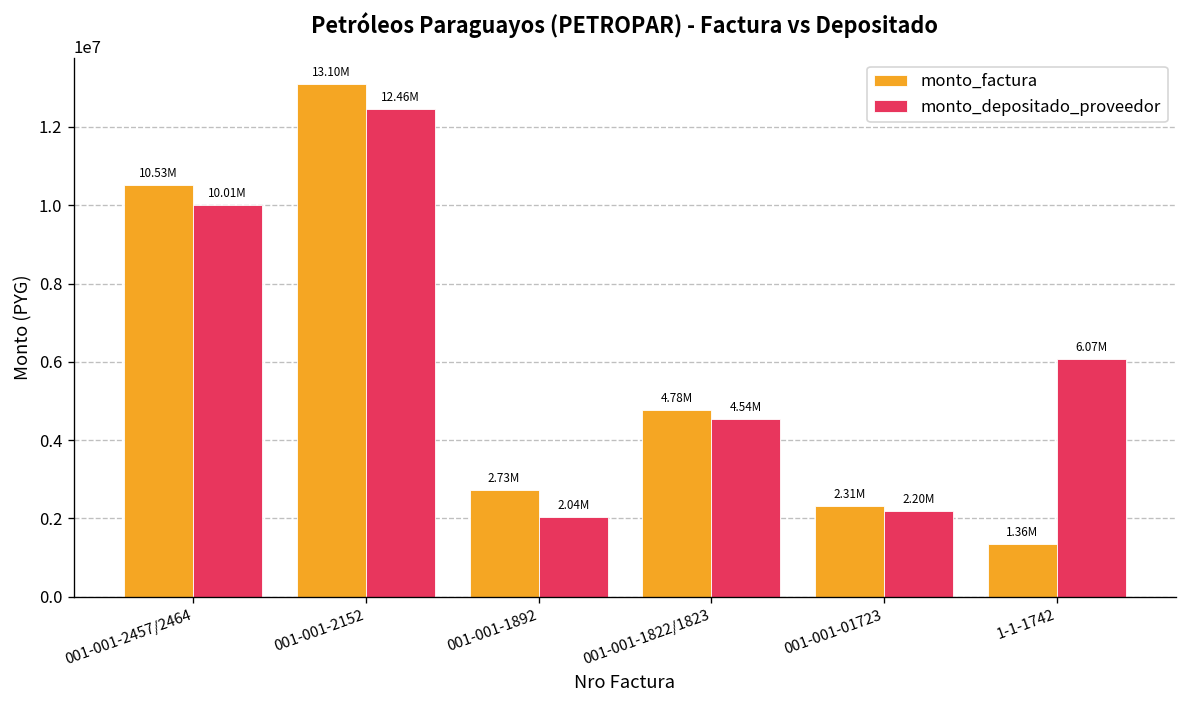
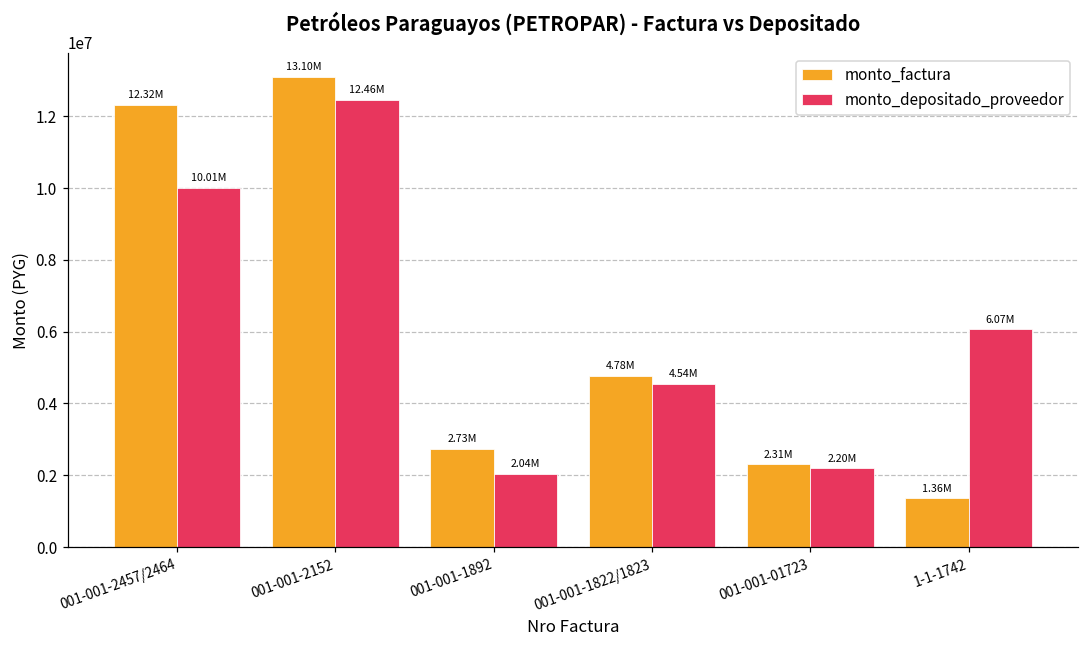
  {
    "monto_factura": {
-     "001-001-2457/2464": "10.53M",
+     "001-001-2457/2464": "12.32M",
      "001-001-2152": "13.10M",
      "001-001-1892": "2.73M",
      "001-001-1822/1823": "4.78M",
      "001-001-01723": "2.31M",
      "1-1-1742": "1.36M"
    },
    "monto_depositado_proveedor": {
      "001-001-2457/2464": "10.01M",
      "001-001-2152": "12.46M",
      "001-001-1892": "2.04M",
      "001-001-1822/1823": "4.54M",
      "001-001-01723": "2.20M",
      "1-1-1742": "6.07M"
    }
  }
